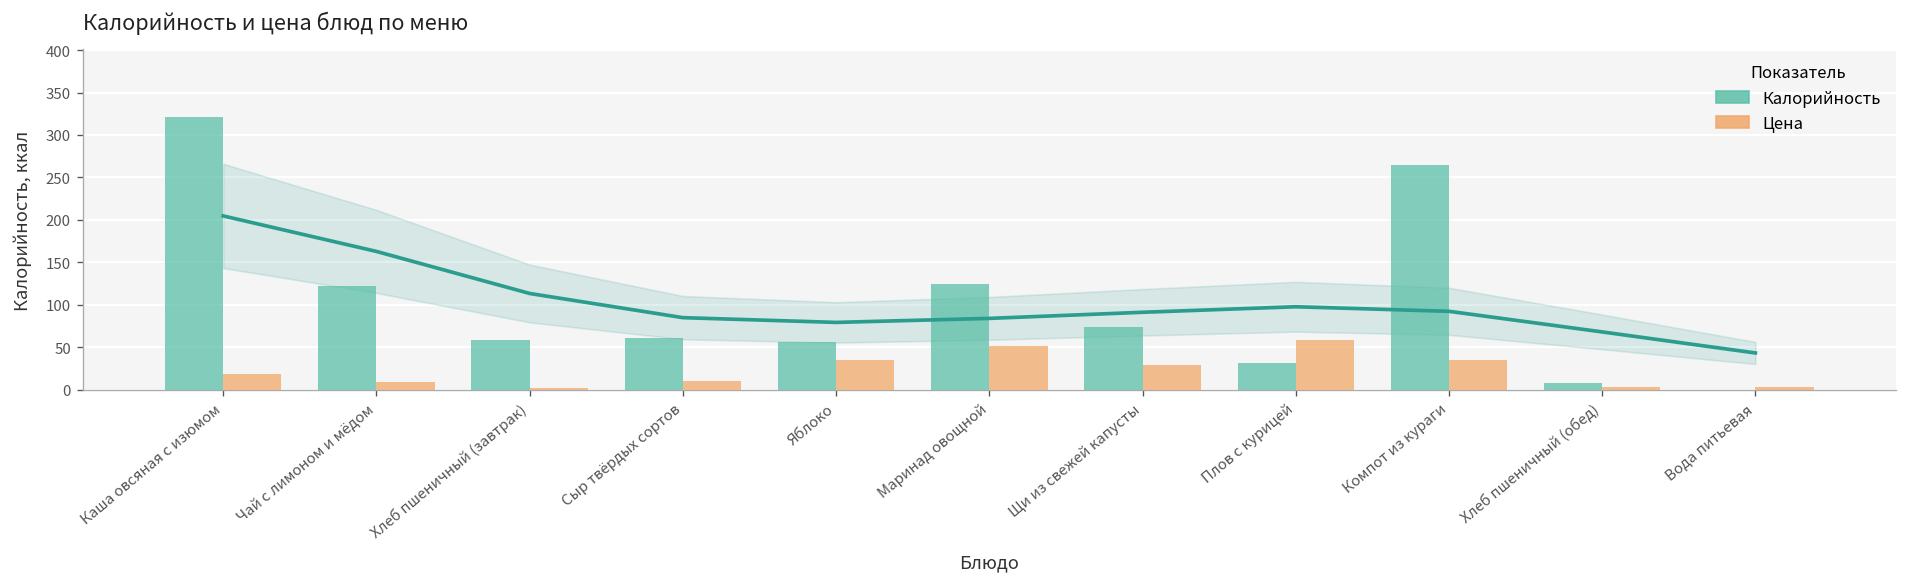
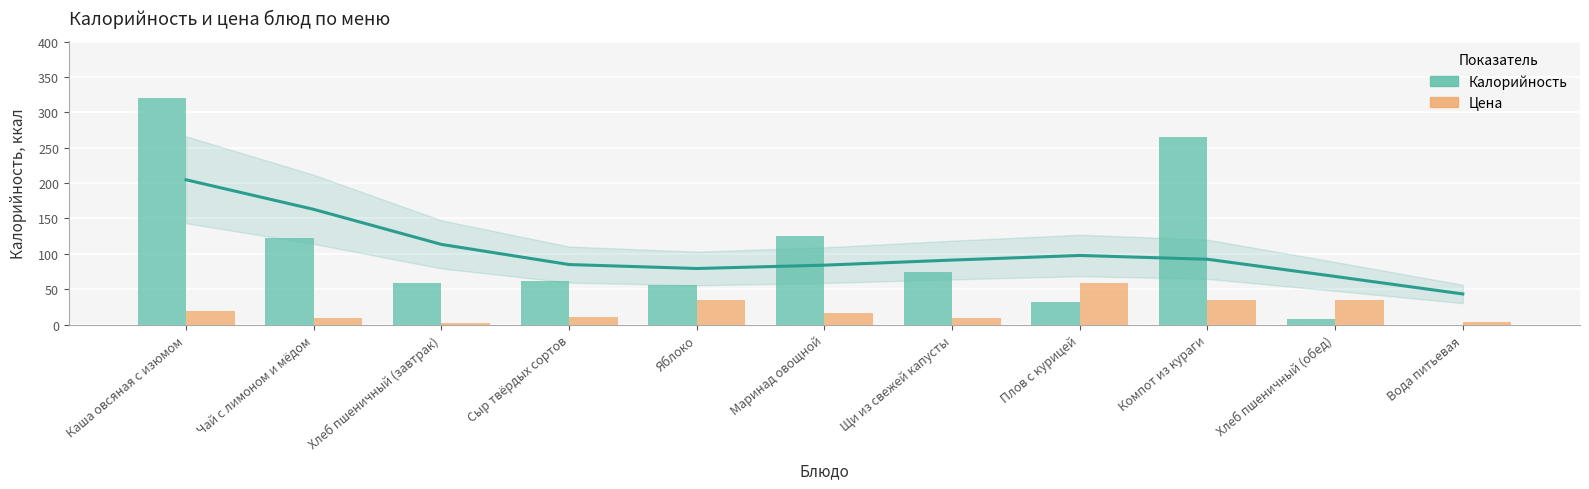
  {
    "Калорийность": {
      "Каша овсяная с изюмом": 320,
      "Чай с лимоном и мёдом": 120,
      "Хлеб пшеничный (завтрак)": 60,
      "Сыр твёрдых сортов": 60,
      "Яблоко": 60,
      "Маринад овощной": 130,
      "Щи из свежей капусты": 70,
      "Плов с курицей": 30,
      "Компот из кураги": 270,
      "Хлеб пшеничный (обед)": 10,
      "Вода питьевая": 0
    },
    "Цена": {
      "Каша овсяная с изюмом": 20,
      "Чай с лимоном и мёдом": 10,
      "Сыр твёрдых сортов": 10,
      "Яблоко": 30,
-     "Маринад овощной": 50,
-     "Щи из свежей капусты": 30,
+     "Маринад овощной": 20,
+     "Щи из свежей капусты": 10,
      "Плов с курицей": 60,
      "Компот из кураги": 40,
-     "Хлеб пшеничный (обед)": 0
+     "Хлеб пшеничный (обед)": 30
    }
  }
